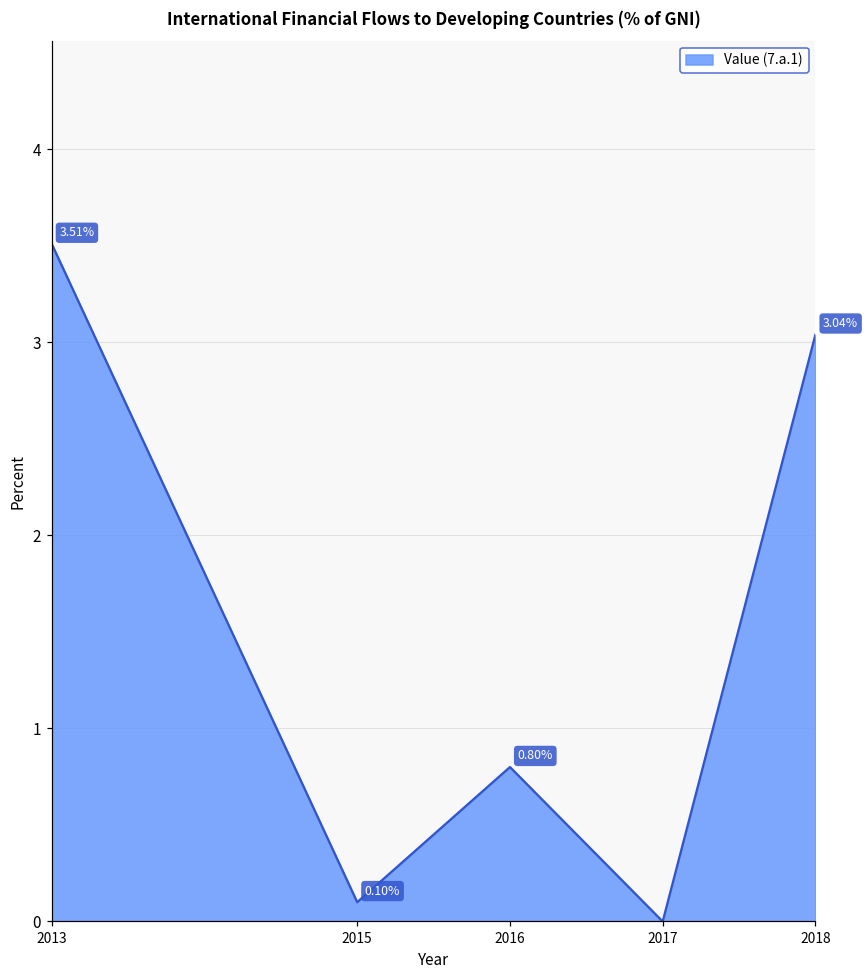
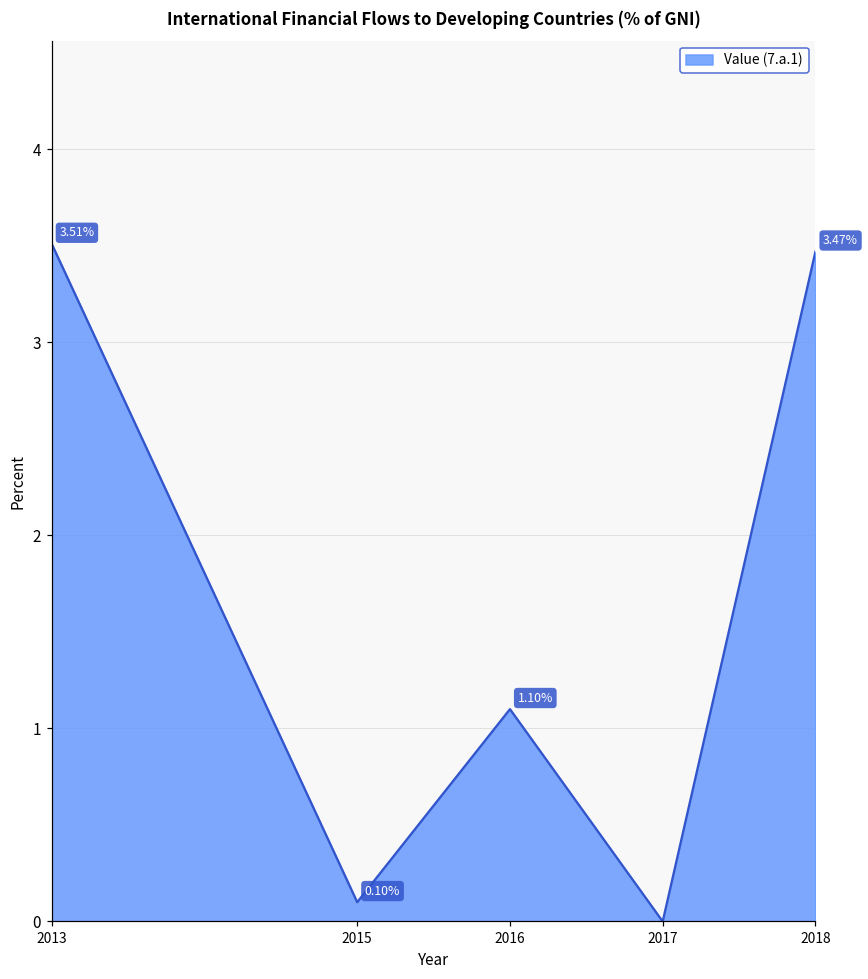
  {
-   "2016": "0.80%",
-   "2018": "3.04%"
+   "2016": "1.10%",
+   "2018": "3.47%"
  }
